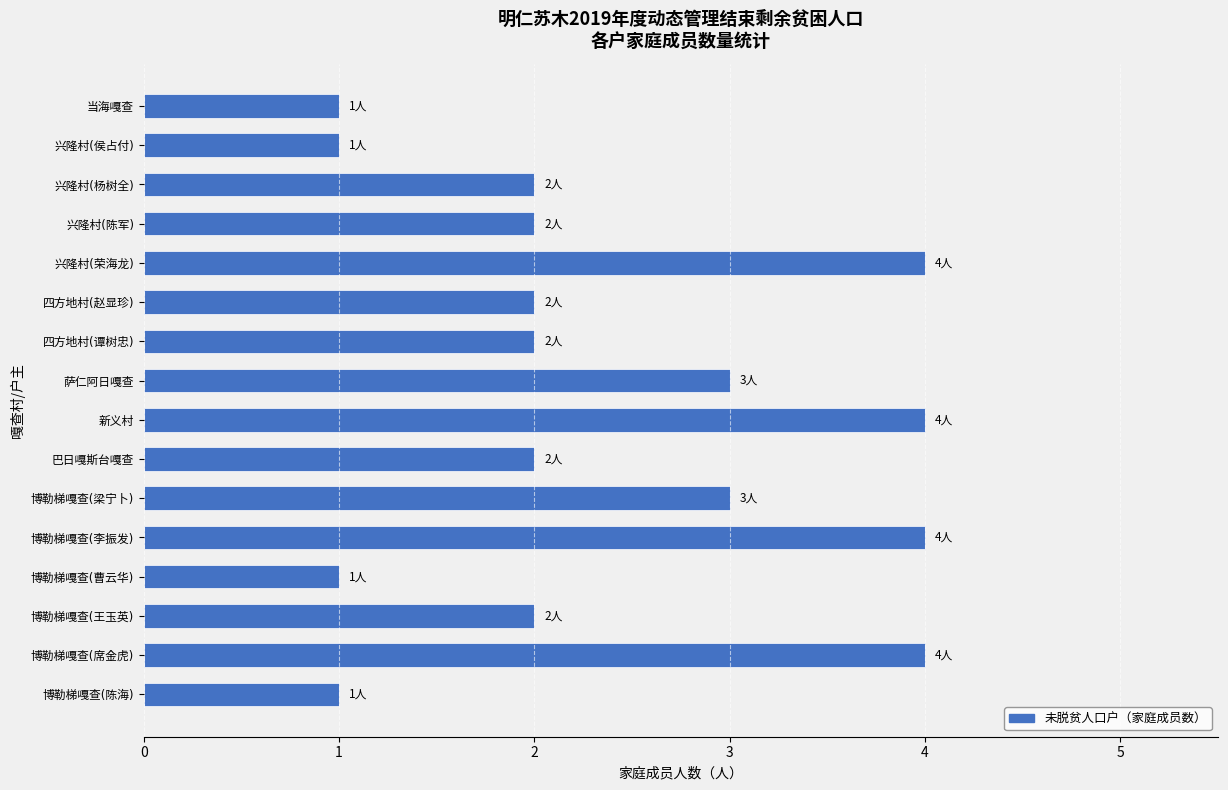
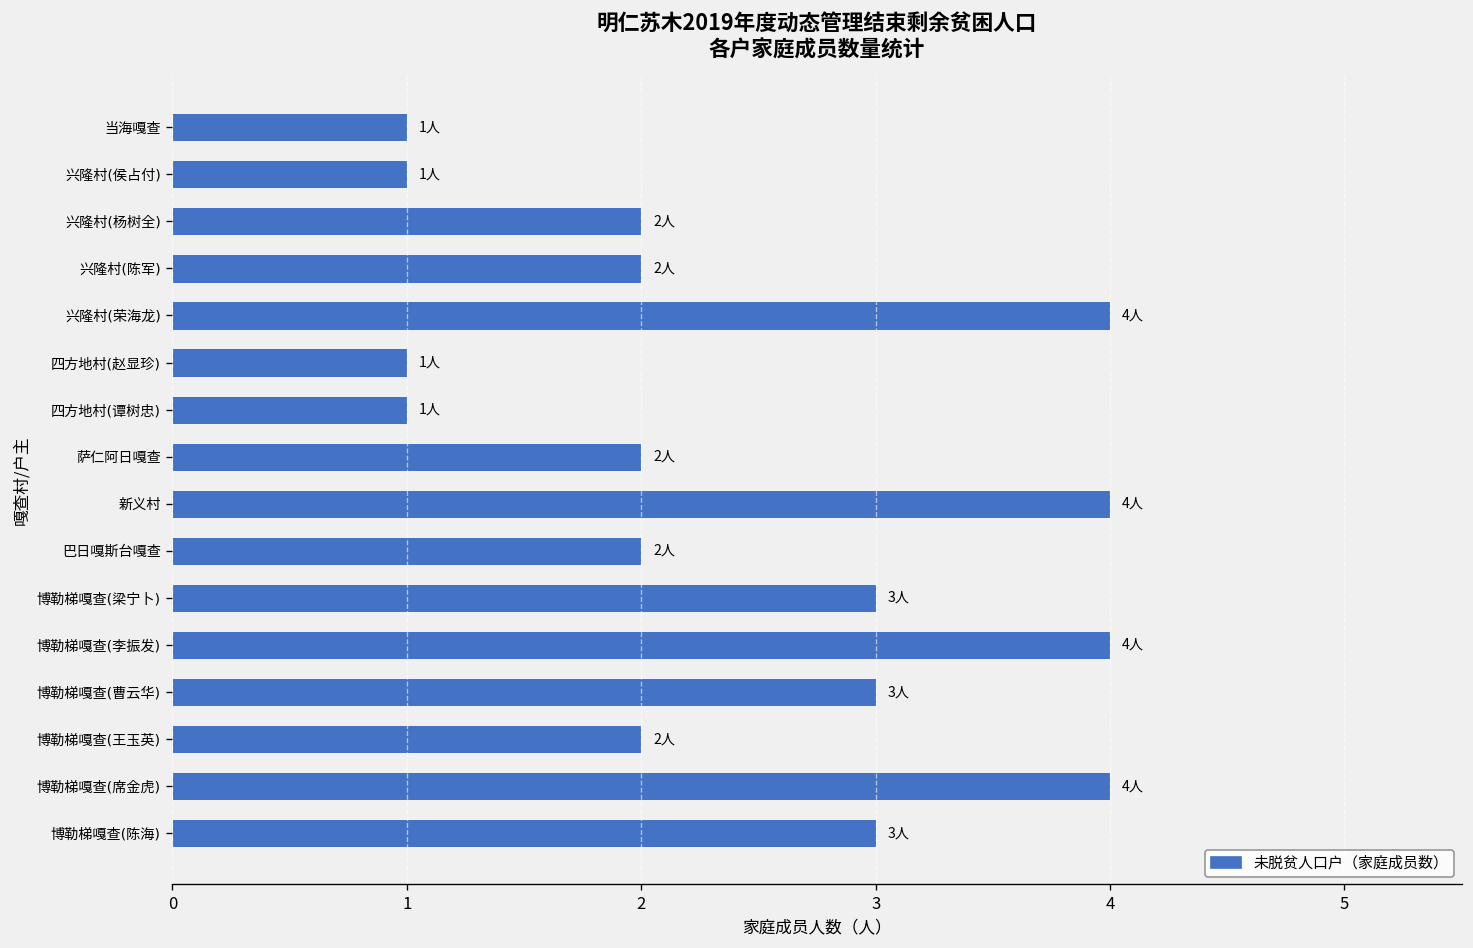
  {
    "当海嘎查": "1人",
    "兴隆村(侯占付)": "1人",
    "兴隆村(杨树全)": "2人",
    "兴隆村(陈军)": "2人",
    "兴隆村(荣海龙)": "4人",
-   "四方地村(赵显珍)": "2人",
-   "四方地村(谭树忠)": "2人",
-   "萨仁阿日嘎查": "3人",
+   "四方地村(赵显珍)": "1人",
+   "四方地村(谭树忠)": "1人",
+   "萨仁阿日嘎查": "2人",
    "新义村": "4人",
    "巴日嘎斯台嘎查": "2人",
    "博勒梯嘎查(梁宁卜)": "3人",
    "博勒梯嘎查(李振发)": "4人",
-   "博勒梯嘎查(曹云华)": "1人",
+   "博勒梯嘎查(曹云华)": "3人",
    "博勒梯嘎查(王玉英)": "2人",
    "博勒梯嘎查(席金虎)": "4人",
-   "博勒梯嘎查(陈海)": "1人"
+   "博勒梯嘎查(陈海)": "3人"
  }
